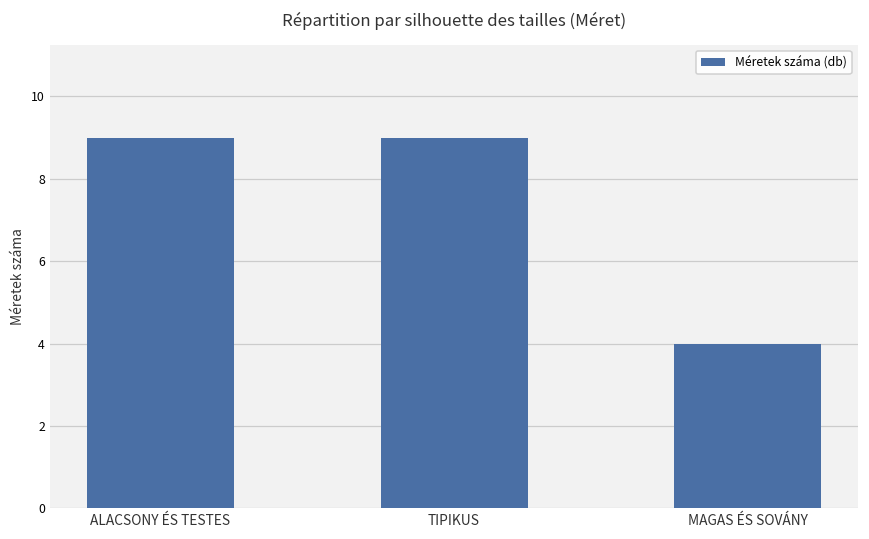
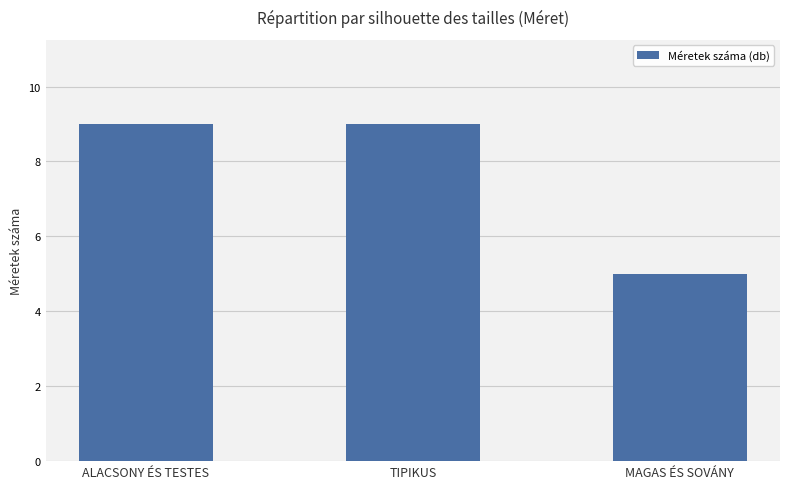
  {
    "ALACSONY ÉS TESTES": 9,
    "TIPIKUS": 9,
-   "MAGAS ÉS SOVÁNY": 4
+   "MAGAS ÉS SOVÁNY": 5
  }
